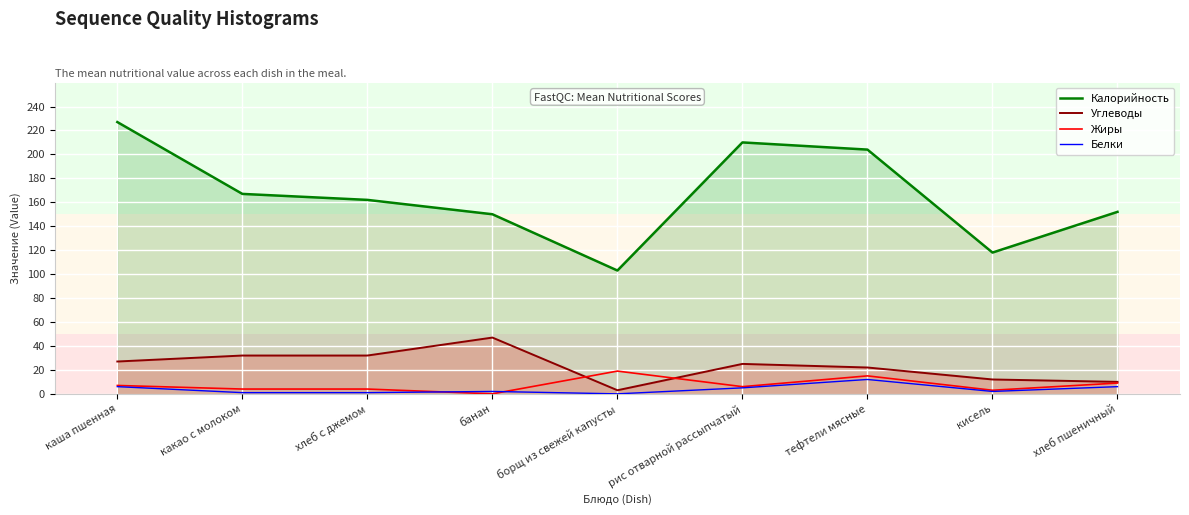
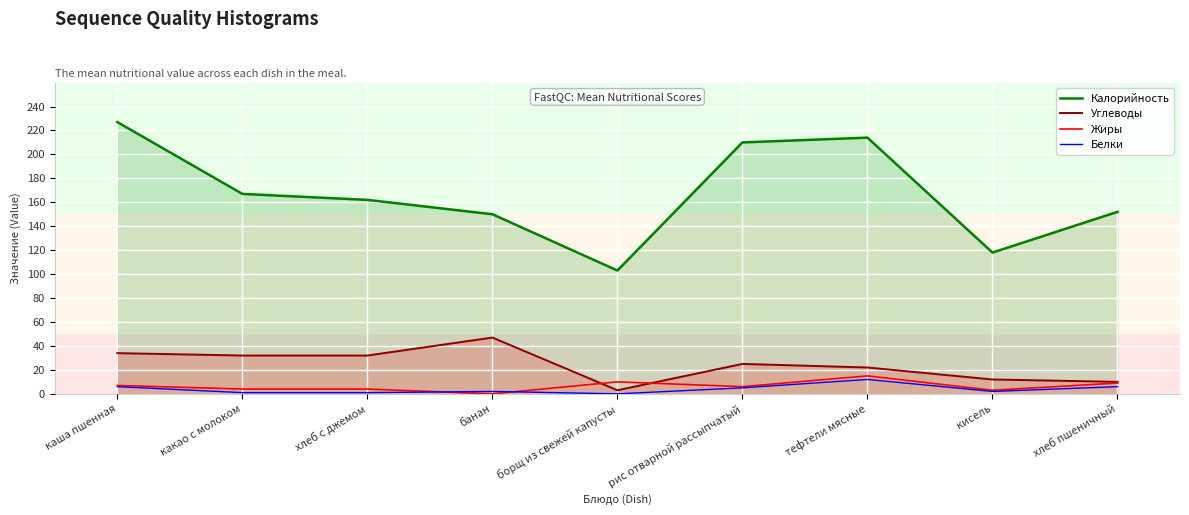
  {
    "Калорийность": {
      "каша пшенная": 227,
      "какао с молоком": 167,
      "хлеб с джемом": 162,
      "банан": 150,
      "борщ из свежей капусты": 103,
      "рис отварной рассыпчатый": 210,
-     "тефтели мясные": 204,
+     "тефтели мясные": 214,
      "кисель": 118,
      "хлеб пшеничный": 152
    },
    "Углеводы": {
-     "каша пшенная": 27,
+     "каша пшенная": 34,
      "какао с молоком": 32,
      "хлеб с джемом": 32,
      "банан": 47,
      "борщ из свежей капусты": 3,
      "рис отварной рассыпчатый": 25,
      "тефтели мясные": 22,
      "кисель": 12
    },
    "Жиры": {
      "какао с молоком": 4,
      "хлеб с джемом": 4,
-     "борщ из свежей капусты": 19,
+     "борщ из свежей капусты": 10,
      "тефтели мясные": 15
    },
    "Белки": {
      "какао с молоком": 1,
      "хлеб с джемом": 1,
      "борщ из свежей капусты": 0,
      "тефтели мясные": 12,
      "хлеб пшеничный": 6
    }
  }
